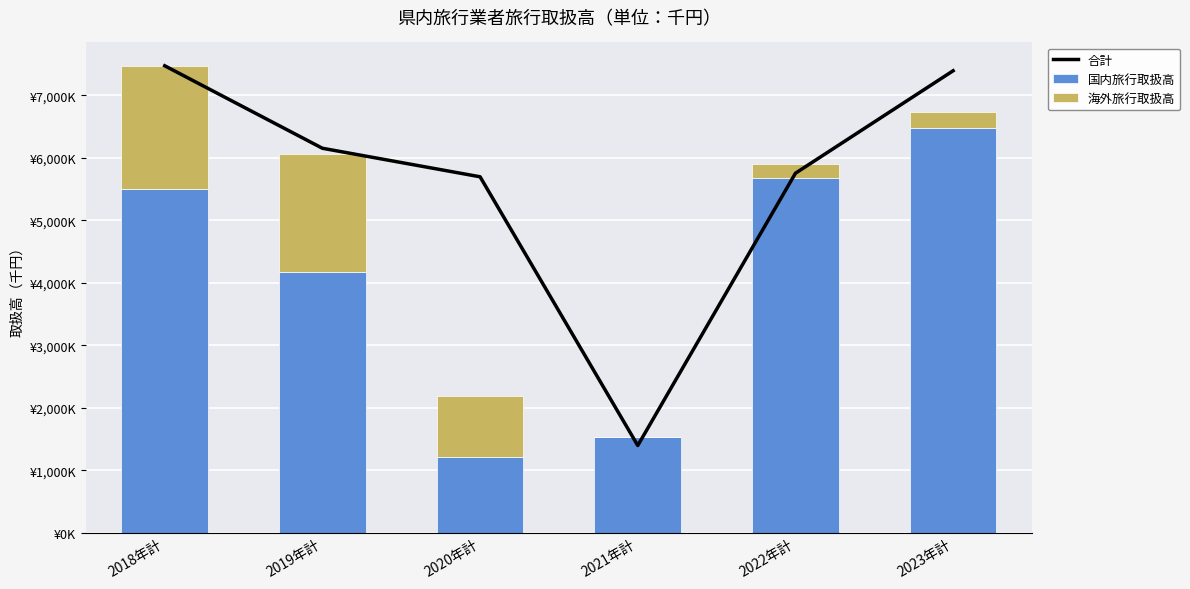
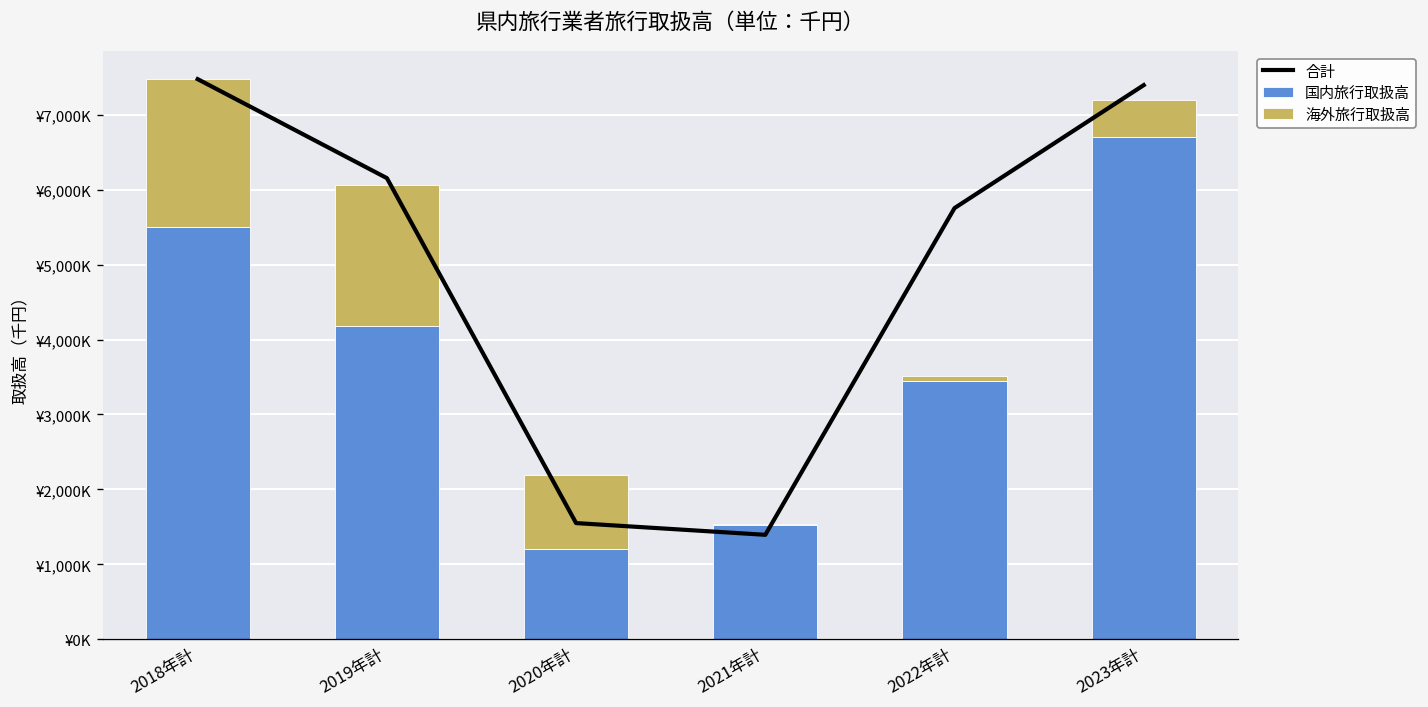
  {
    "合計": {
      "2018年計": "¥7,500,000",
      "2019年計": "¥6,200,000",
-     "2020年計": "¥5,700,000",
+     "2020年計": "¥1,600,000",
      "2021年計": "¥1,400,000",
      "2022年計": "¥5,800,000",
      "2023年計": "¥7,400,000"
    },
    "国内旅行取扱高": {
      "2018年計": "¥5,500,000",
      "2019年計": "¥4,200,000",
      "2020年計": "¥1,200,000",
      "2021年計": "¥1,500,000",
-     "2022年計": "¥5,700,000",
-     "2023年計": "¥6,500,000"
+     "2022年計": "¥3,500,000",
+     "2023年計": "¥6,700,000"
    },
    "海外旅行取扱高": {
      "2018年計": "¥2,000,000",
      "2019年計": "¥1,900,000",
      "2020年計": "¥1,000,000",
-     "2022年計": "¥200,000",
-     "2023年計": "¥300,000"
+     "2022年計": "¥100,000",
+     "2023年計": "¥500,000"
    }
  }
